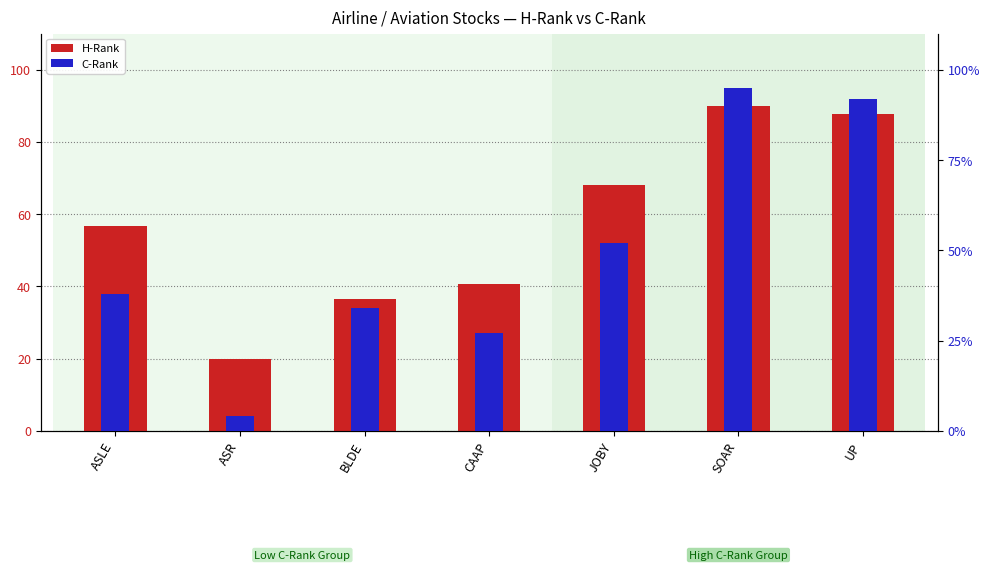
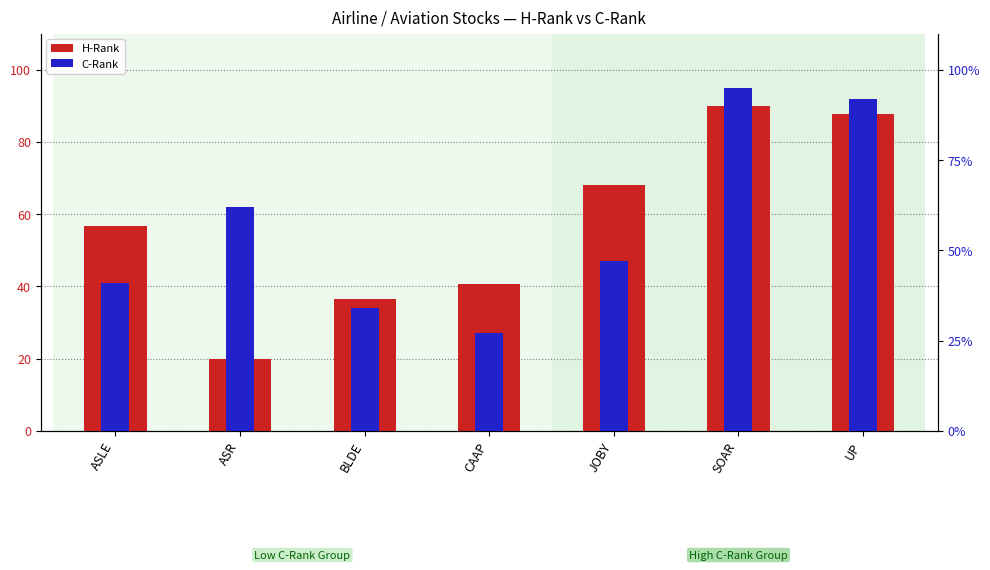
  {
    "H-Rank": {
      "ASLE": "57",
      "ASR": "20",
      "BLDE": "37",
      "CAAP": "41",
      "JOBY": "68",
      "SOAR": "90",
      "UP": "88"
    },
    "C-Rank": {
-     "ASLE": "38%",
-     "ASR": "4%",
+     "ASLE": "41%",
+     "ASR": "62%",
      "BLDE": "34%",
      "CAAP": "27%",
-     "JOBY": "52%",
+     "JOBY": "47%",
      "SOAR": "95%",
      "UP": "92%"
    }
  }
